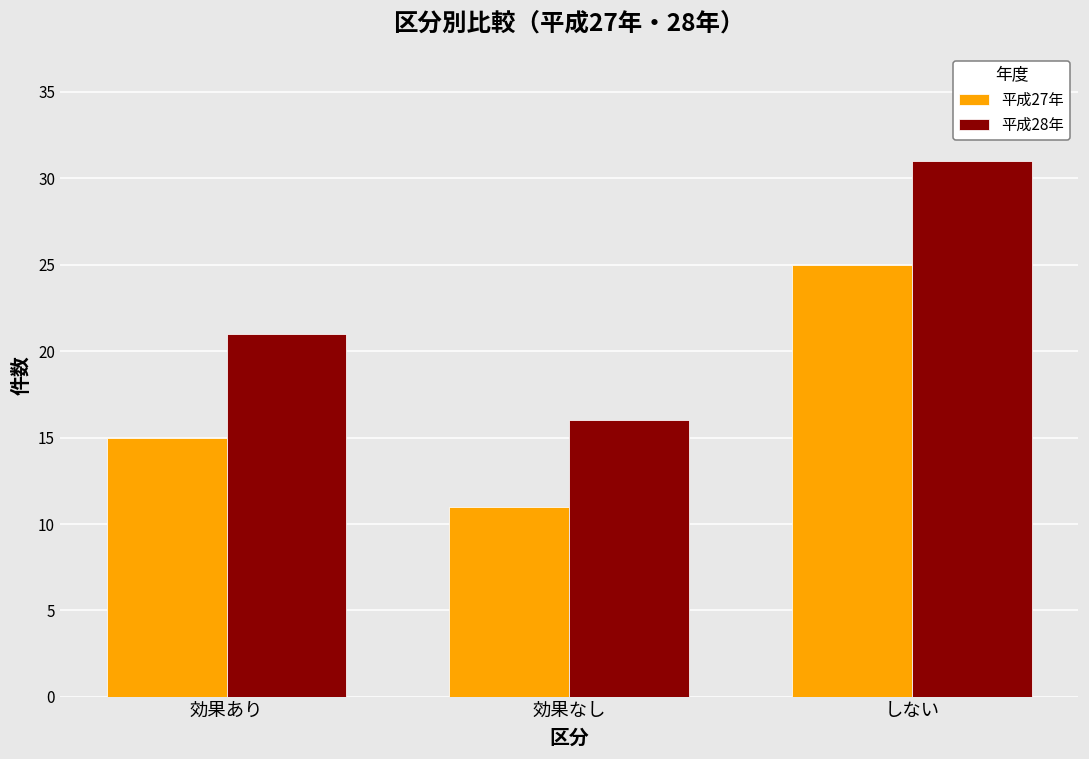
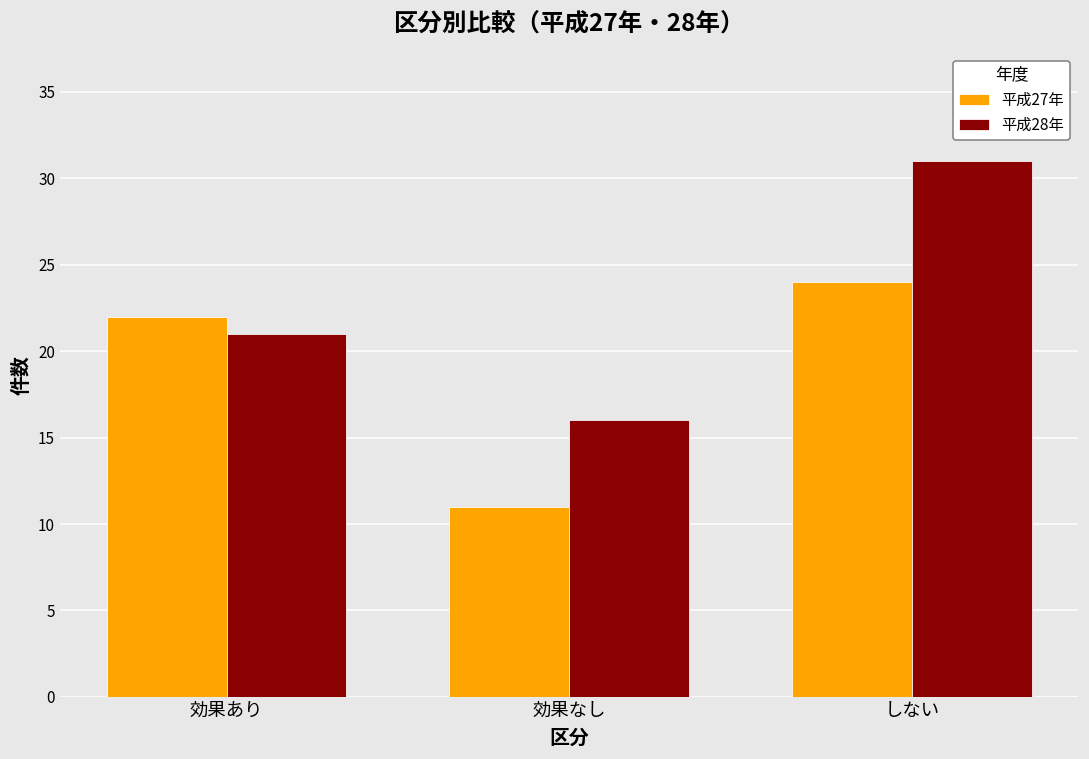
  {
    "平成27年": {
-     "効果あり": 15,
+     "効果あり": 22,
      "効果なし": 11,
-     "しない": 25
+     "しない": 24
    },
    "平成28年": {
      "効果あり": 21,
      "効果なし": 16,
      "しない": 31
    }
  }
